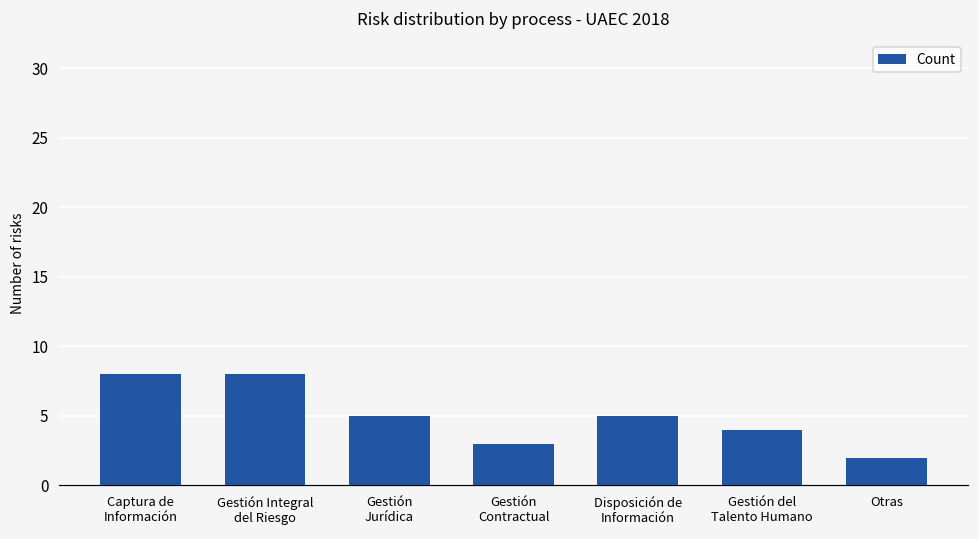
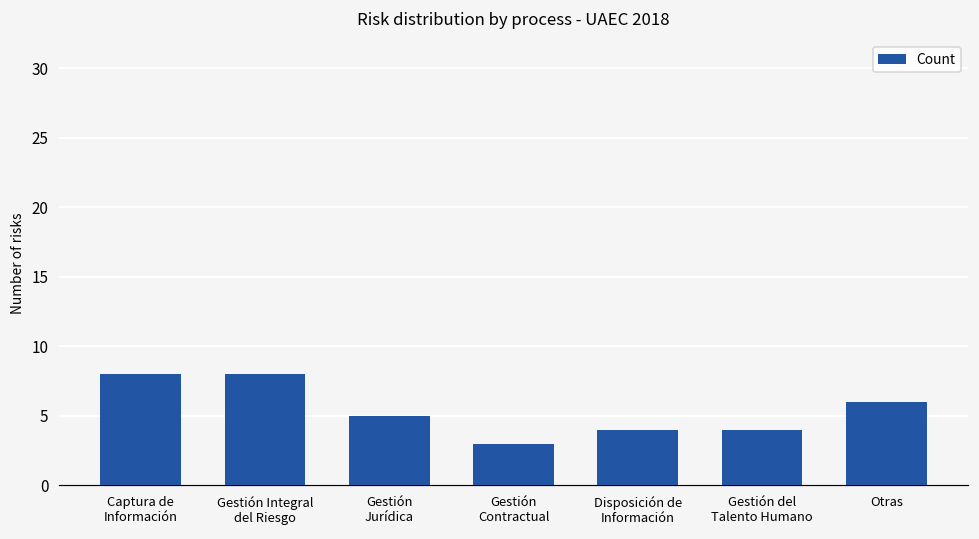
  {
    "Captura de Información": 8,
    "Gestión Integral del Riesgo": 8,
    "Gestión Jurídica": 5,
    "Gestión Contractual": 3,
-   "Disposición de Información": 5,
+   "Disposición de Información": 4,
    "Gestión del Talento Humano": 4,
-   "Otras": 2
+   "Otras": 6
  }
